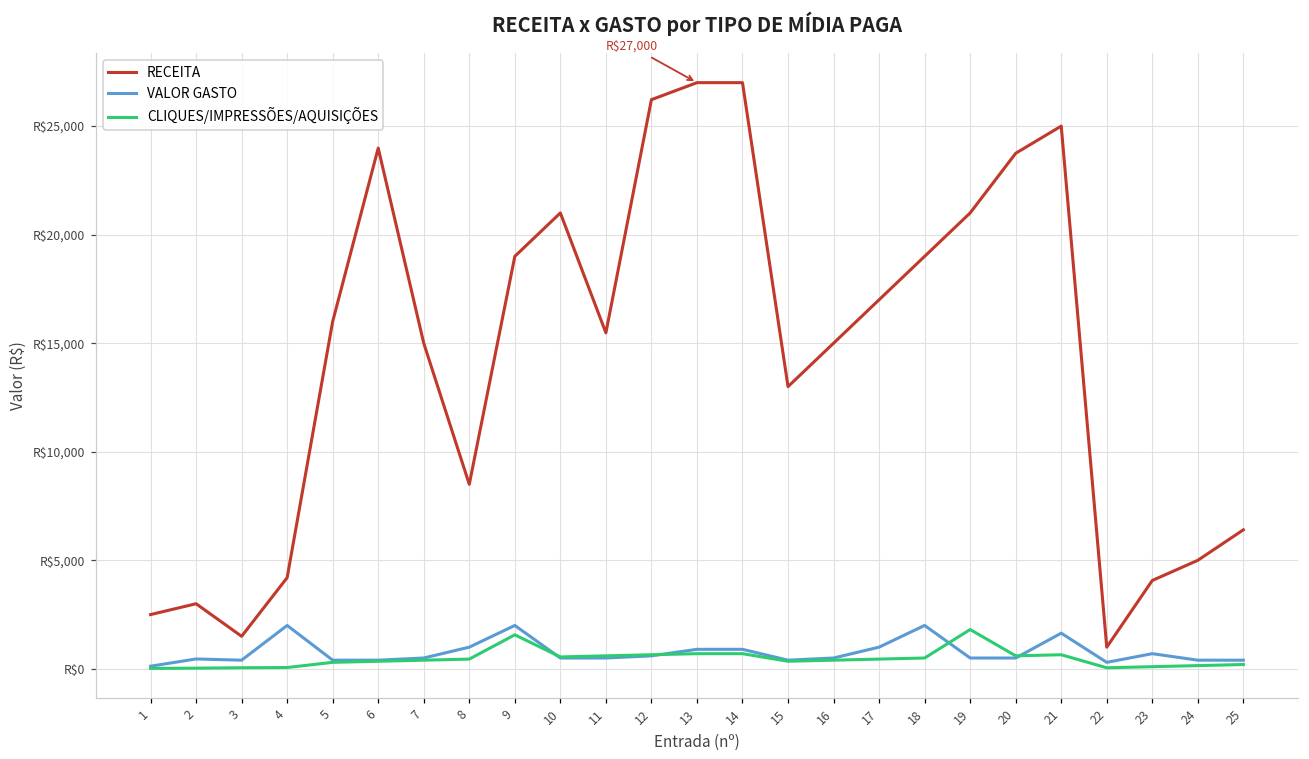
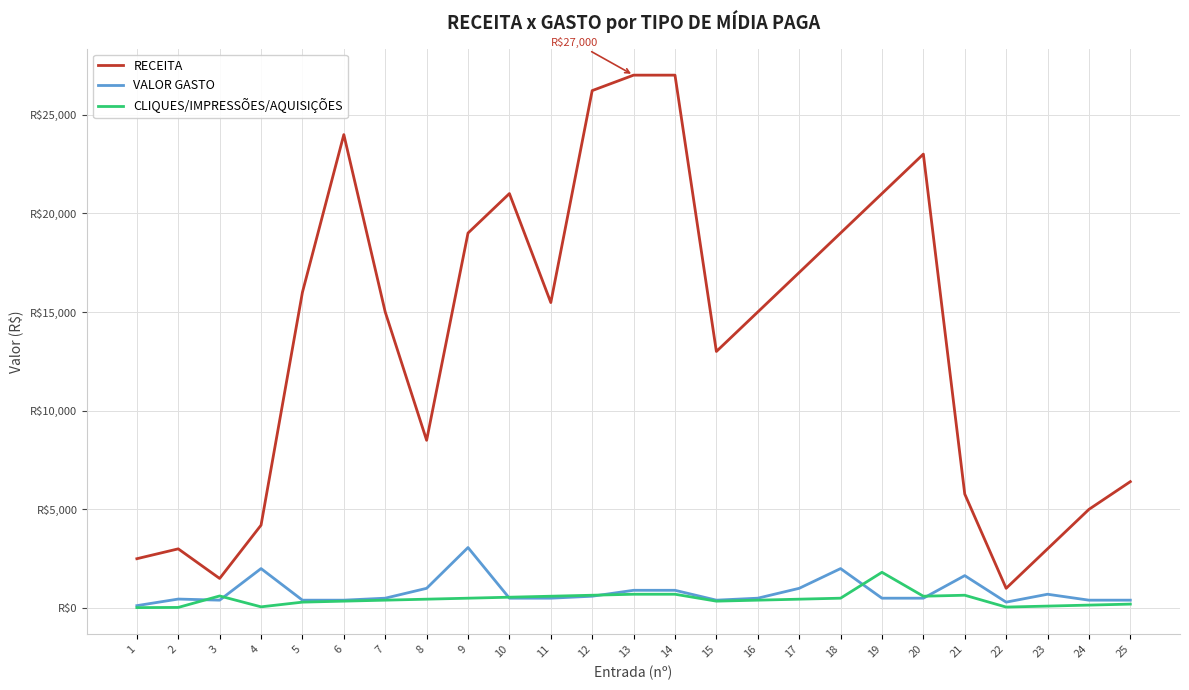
  {
    "RECEITA": {
      "1": "R$2,500",
      "2": "R$3,000",
      "3": "R$1,500",
      "4": "R$4,200",
      "5": "R$16,000",
      "6": "R$24,000",
      "7": "R$15,000",
      "8": "R$8,500",
      "9": "R$19,000",
      "10": "R$21,000",
      "11": "R$15,500",
      "12": "R$26,200",
      "14": "R$27,000",
      "15": "R$13,000",
      "16": "R$15,000",
      "17": "R$17,000",
      "18": "R$19,000",
      "19": "R$21,000",
-     "20": "R$23,700",
-     "21": "R$25,000",
+     "20": "R$23,000",
+     "21": "R$5,800",
      "22": "R$1,000",
-     "23": "R$4,100",
+     "23": "R$3,000",
      "24": "R$5,000",
      "25": "R$6,400"
    },
    "VALOR GASTO": {
      "2": "R$500",
      "3": "R$400",
      "4": "R$2,000",
      "8": "R$1,000",
-     "9": "R$2,000",
+     "9": "R$3,100",
      "13": "R$900",
      "14": "R$900",
      "17": "R$1,000",
      "18": "R$2,000",
      "19": "R$500",
      "21": "R$1,600",
      "22": "R$300",
      "23": "R$700",
      "24": "R$400",
      "25": "R$400"
    },
    "CLIQUES/IMPRESSÕES/AQUISIÇÕES": {
      "2": "R$0",
-     "3": "R$100",
+     "3": "R$600",
      "4": "R$100",
      "8": "R$500",
-     "9": "R$1,600",
+     "9": "R$500",
      "13": "R$700",
      "14": "R$700",
      "17": "R$500",
      "18": "R$500",
      "19": "R$1,800",
      "21": "R$700",
      "22": "R$100",
      "23": "R$100",
      "24": "R$200",
      "25": "R$200"
    }
  }
